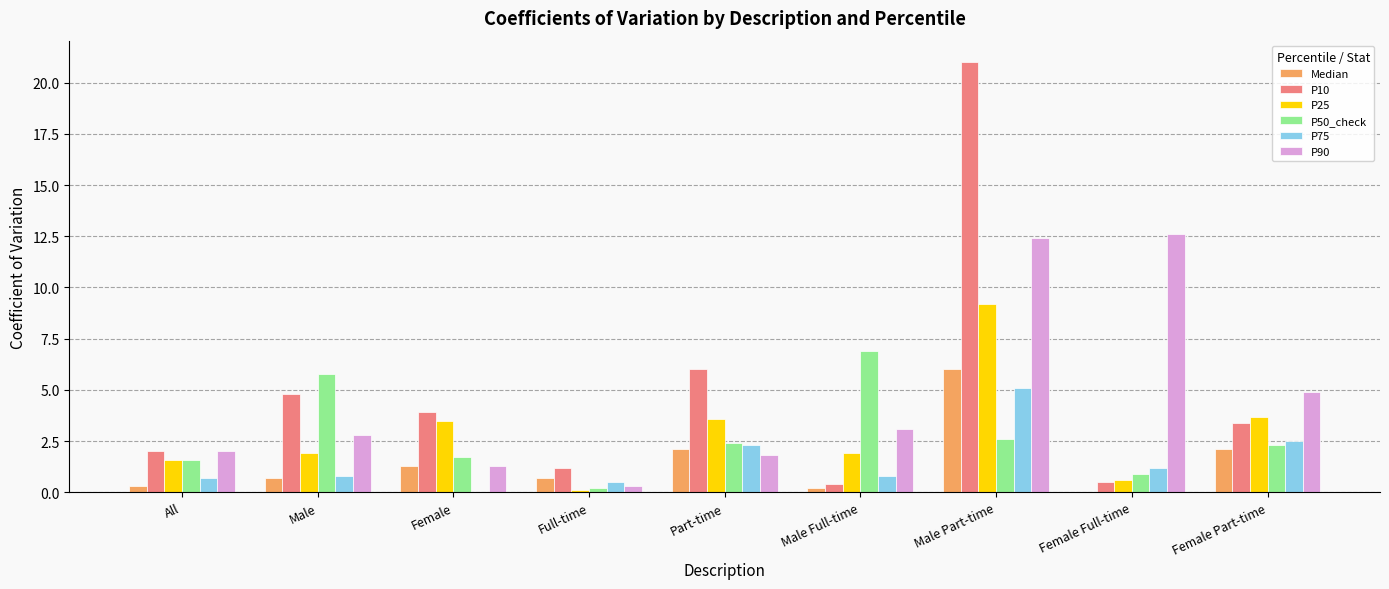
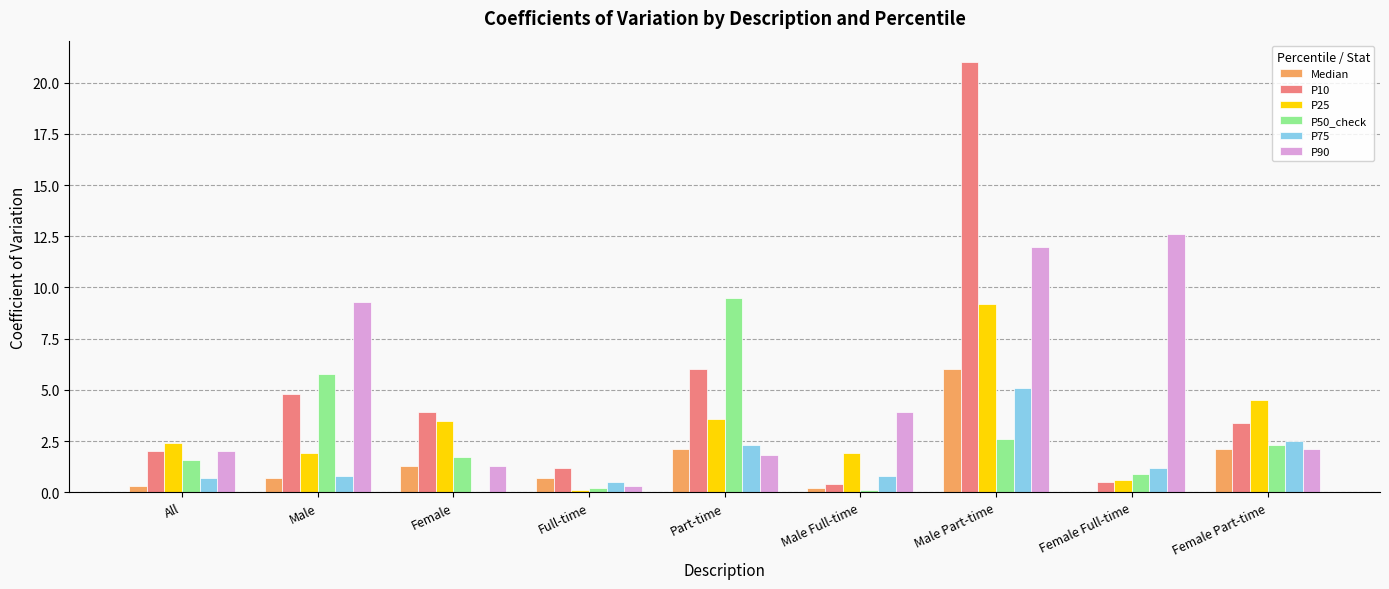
  {
    "P25": {
-     "All": 1.6,
+     "All": 2.4,
      "Male": 1.9,
      "Female": 3.5,
      "Part-time": 3.6,
      "Male Full-time": 1.9,
      "Male Part-time": 9.2,
      "Female Full-time": 0.6,
-     "Female Part-time": 3.7
+     "Female Part-time": 4.5
    },
    "P50_check": {
      "All": 1.6,
      "Male": 5.8,
      "Female": 1.7,
      "Full-time": 0.2,
-     "Part-time": 2.4,
-     "Male Full-time": 6.9,
+     "Part-time": 9.5,
+     "Male Full-time": 0.1,
      "Male Part-time": 2.6,
      "Female Full-time": 0.9,
      "Female Part-time": 2.3
    },
    "P75": {
      "All": 0.7,
      "Male": 0.8,
      "Female": 0.0,
      "Full-time": 0.5,
      "Part-time": 2.3,
      "Male Full-time": 0.8,
      "Male Part-time": 5.1,
      "Female Full-time": 1.2,
      "Female Part-time": 2.5
    },
    "P90": {
      "All": 2.0,
-     "Male": 2.8,
+     "Male": 9.3,
      "Female": 1.3,
      "Full-time": 0.3,
      "Part-time": 1.8,
-     "Male Full-time": 3.1,
-     "Male Part-time": 12.4,
+     "Male Full-time": 3.9,
+     "Male Part-time": 12.0,
      "Female Full-time": 12.6,
-     "Female Part-time": 4.9
+     "Female Part-time": 2.1
    }
  }
